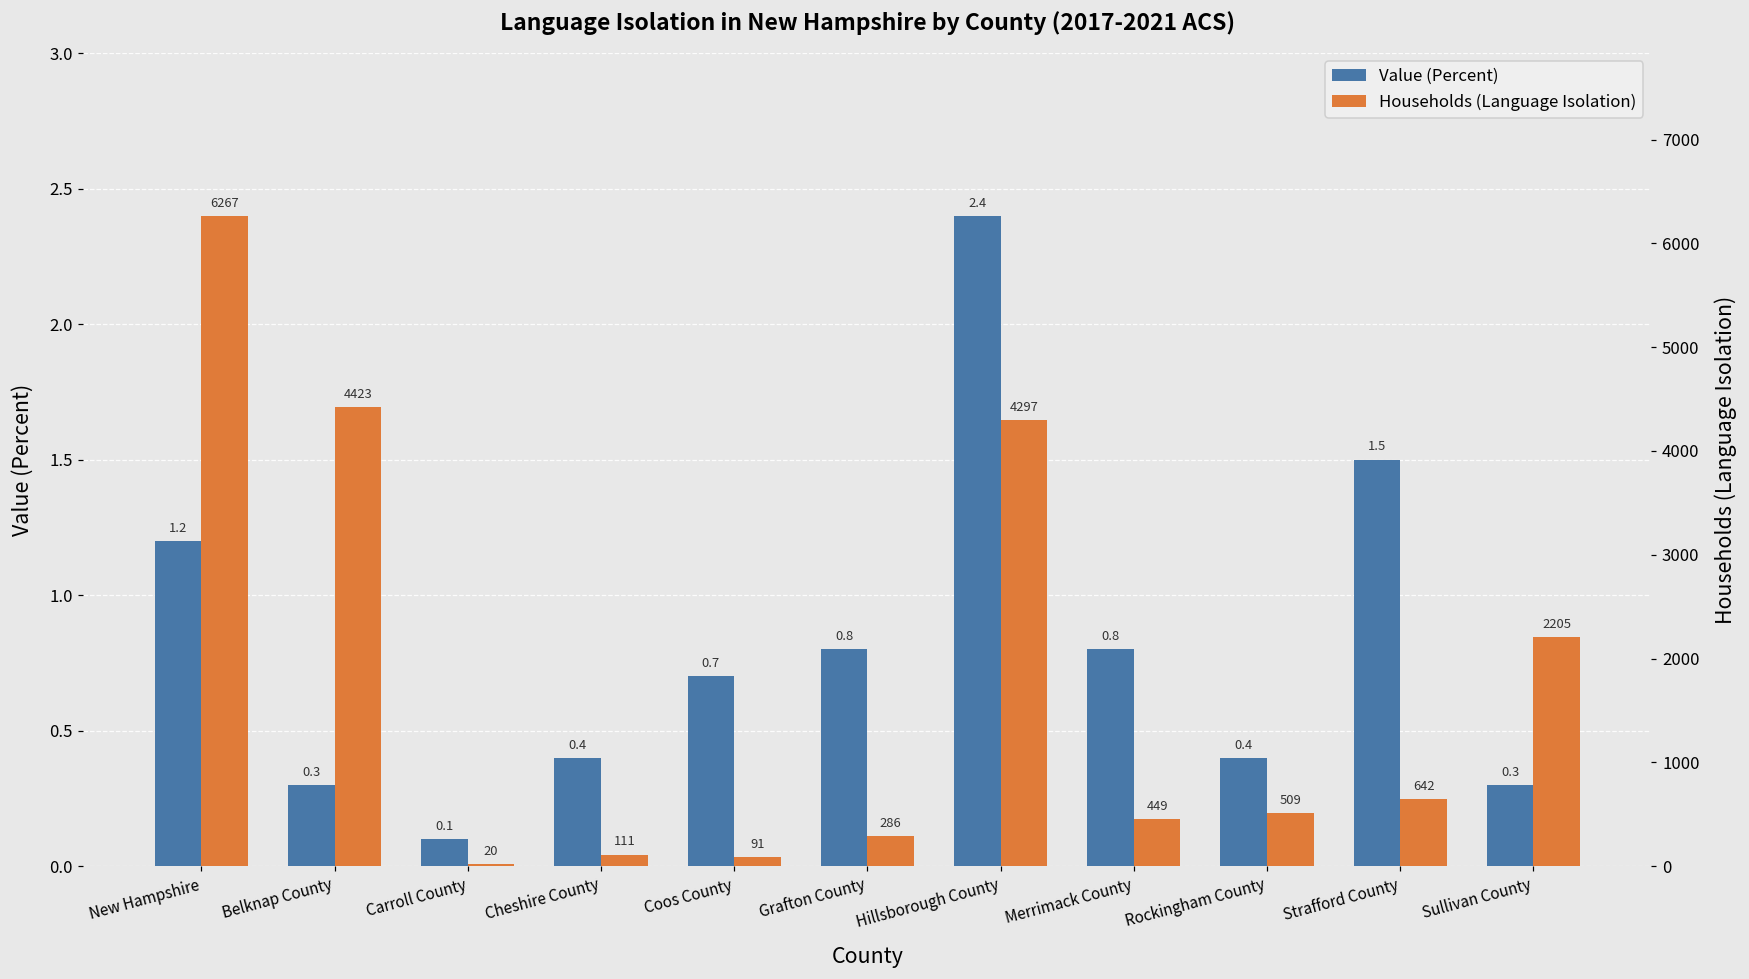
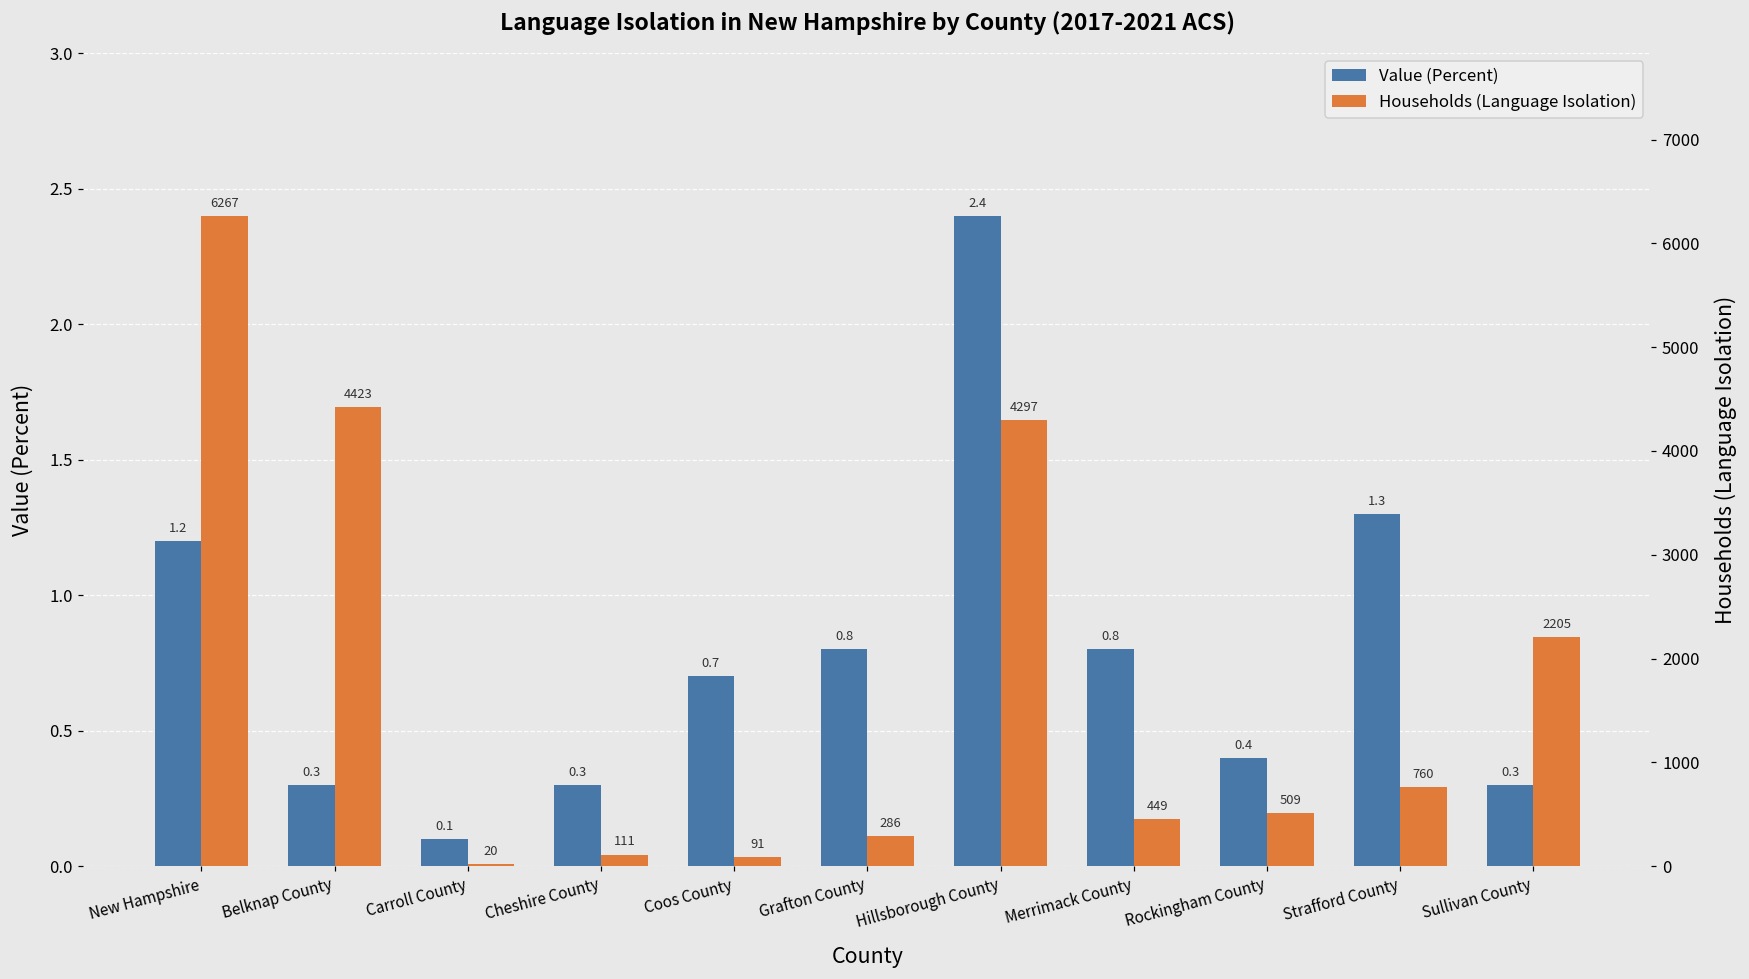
  {
    "Value (Percent)": {
      "New Hampshire": 1.2,
      "Belknap County": 0.3,
      "Carroll County": 0.1,
-     "Cheshire County": 0.4,
+     "Cheshire County": 0.3,
      "Coos County": 0.7,
      "Grafton County": 0.8,
      "Hillsborough County": 2.4,
      "Merrimack County": 0.8,
      "Rockingham County": 0.4,
-     "Strafford County": 1.5,
+     "Strafford County": 1.3,
      "Sullivan County": 0.3
    },
    "Households (Language Isolation)": {
      "New Hampshire": 6267,
      "Belknap County": 4423,
      "Carroll County": 20,
      "Cheshire County": 111,
      "Coos County": 91,
      "Grafton County": 286,
      "Hillsborough County": 4297,
      "Merrimack County": 449,
      "Rockingham County": 509,
-     "Strafford County": 642,
+     "Strafford County": 760,
      "Sullivan County": 2205
    }
  }
